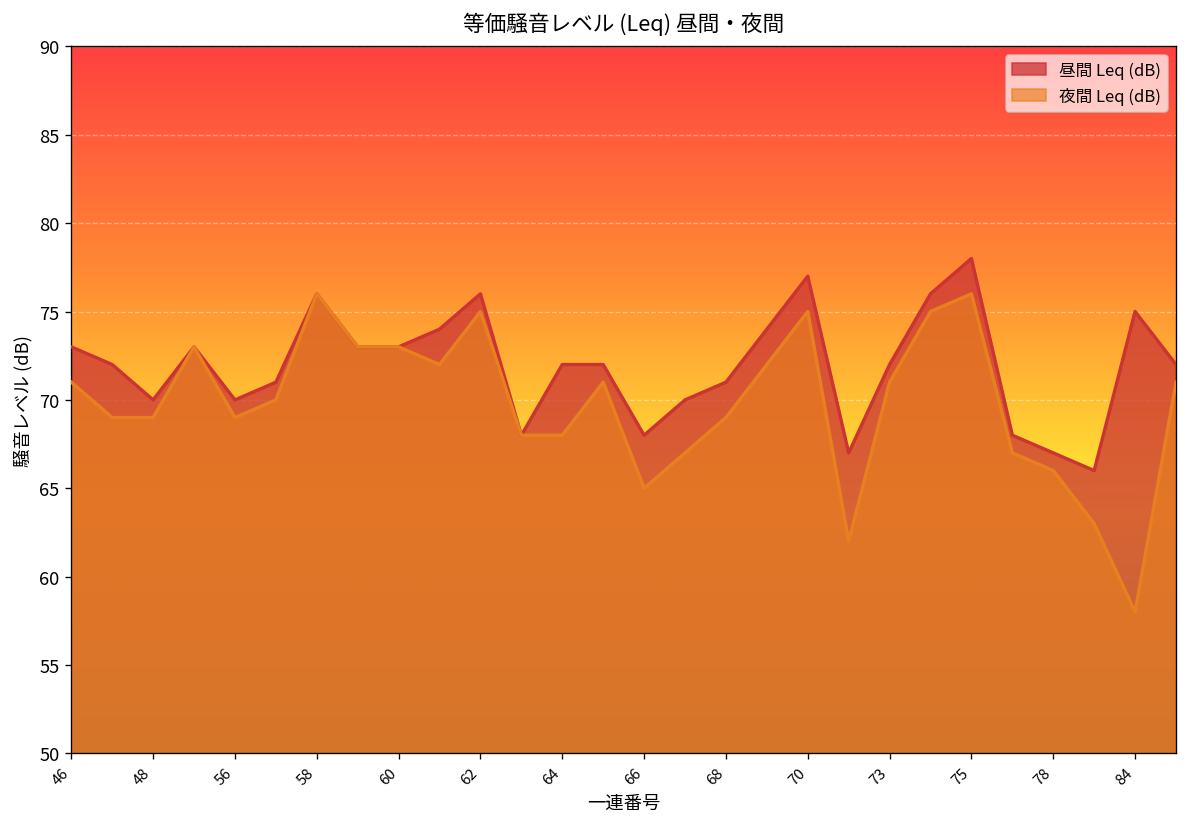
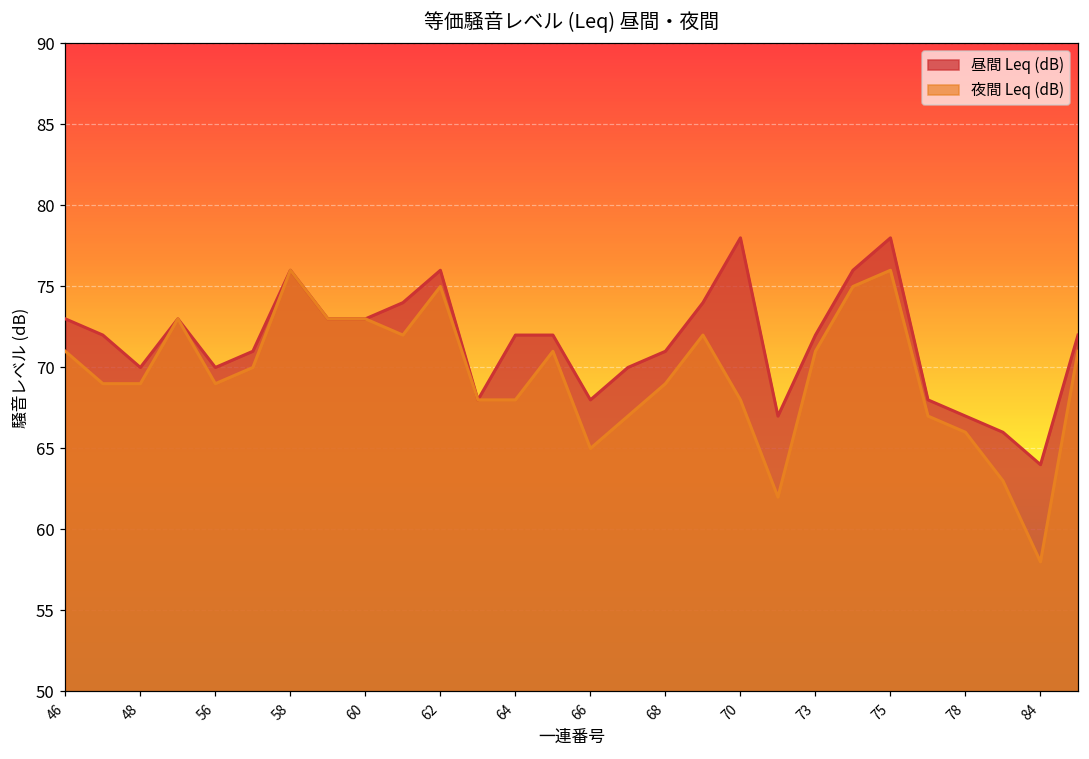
  {
    "昼間 Leq (dB)": {
      "46": 73,
      "48": 70,
      "56": 70,
      "62": 76,
      "64": 72,
      "66": 68,
      "68": 71,
-     "70": 77,
+     "70": 78,
      "73": 72,
      "75": 78,
      "78": 67,
-     "84": 75
+     "84": 64
    },
    "夜間 Leq (dB)": {
      "46": 71,
      "48": 69,
      "56": 69,
      "62": 75,
      "64": 68,
      "66": 65,
      "68": 69,
-     "70": 75,
+     "70": 68,
      "73": 71,
      "75": 76,
      "78": 66,
      "84": 58
    }
  }
